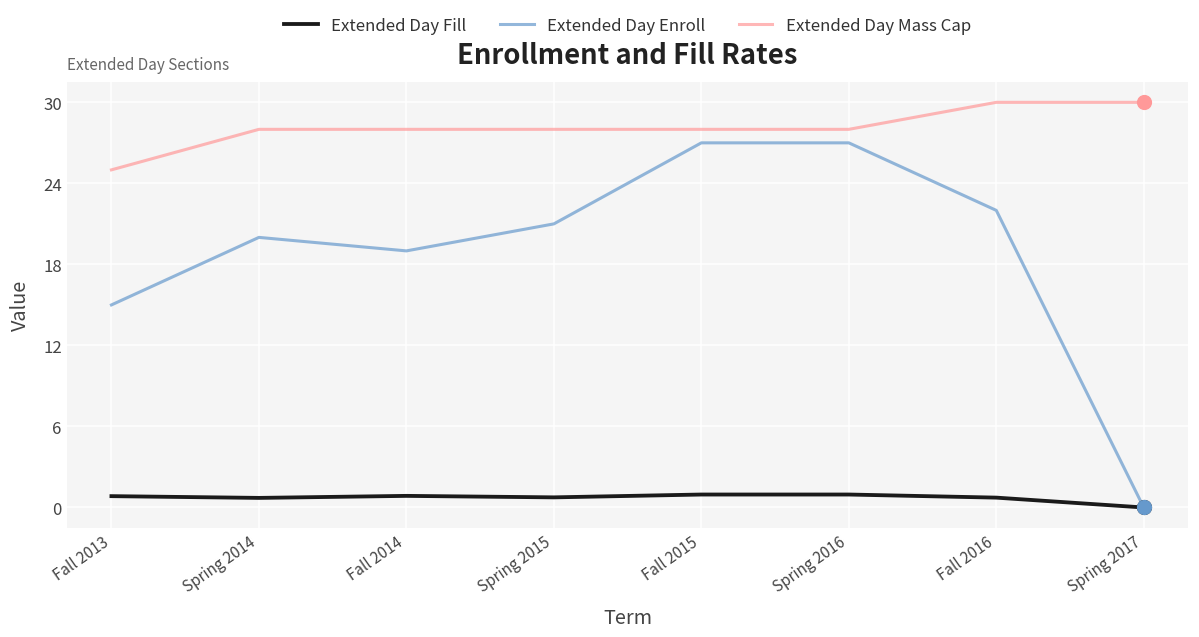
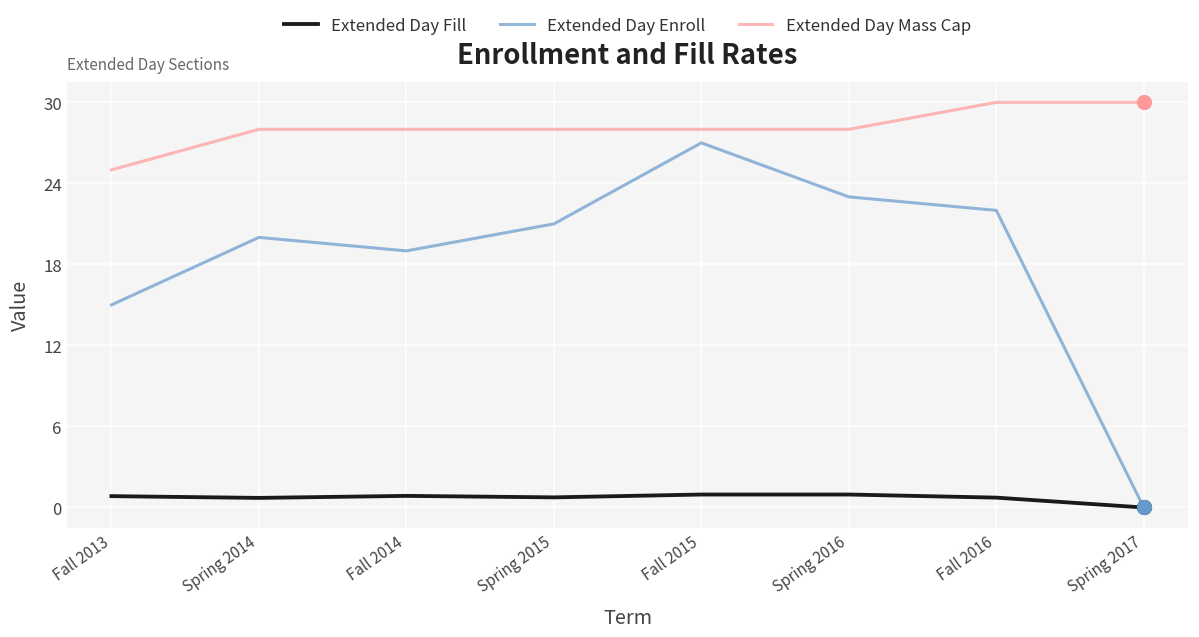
  {
    "Extended Day Enroll": {
      "Fall 2013": 15,
      "Spring 2014": 20,
      "Fall 2014": 19,
      "Spring 2015": 21,
      "Fall 2015": 27,
-     "Spring 2016": 27,
+     "Spring 2016": 23,
      "Fall 2016": 22
    }
  }
